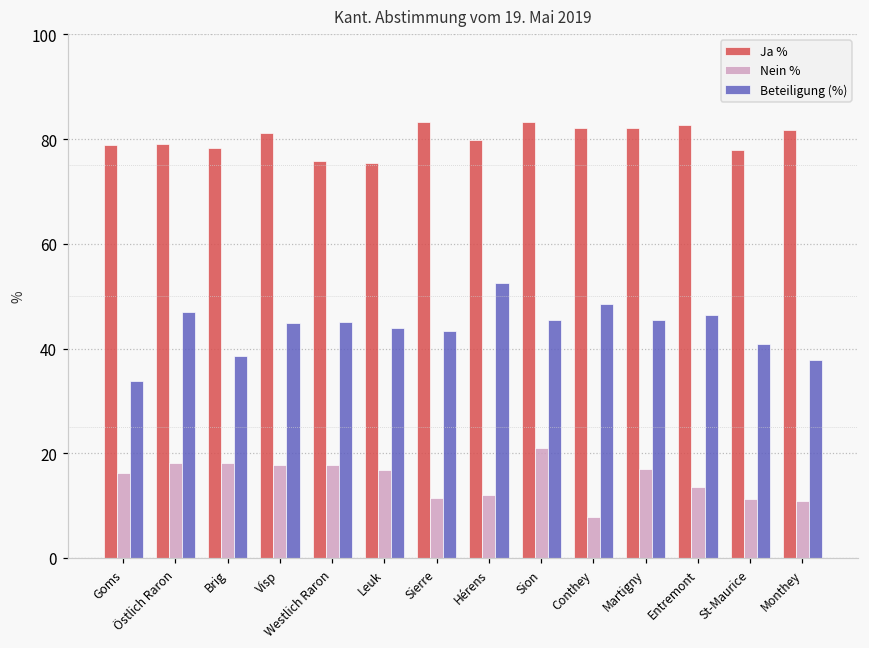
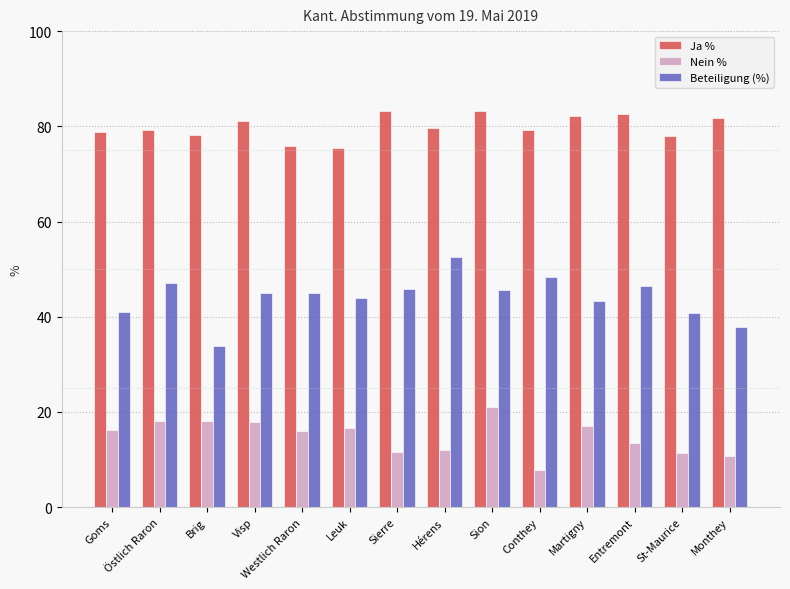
  {
    "Ja %": {
      "Goms": 79,
      "Östlich Raron": 79,
      "Brig": 78,
      "Visp": 81,
      "Westlich Raron": 76,
      "Leuk": 76,
      "Sierre": 83,
      "Hérens": 80,
      "Sion": 83,
-     "Conthey": 82,
+     "Conthey": 79,
      "Martigny": 82,
      "Entremont": 83,
      "St-Maurice": 78,
      "Monthey": 82
    },
    "Nein %": {
      "Goms": 16,
      "Östlich Raron": 18,
      "Brig": 18,
      "Visp": 18,
-     "Westlich Raron": 18,
+     "Westlich Raron": 16,
      "Leuk": 17,
      "Sierre": 12,
      "Hérens": 12,
      "Sion": 21,
      "Conthey": 8,
      "Martigny": 17,
      "Entremont": 14,
      "St-Maurice": 11,
      "Monthey": 11
    },
    "Beteiligung (%)": {
-     "Goms": 34,
+     "Goms": 41,
      "Östlich Raron": 47,
-     "Brig": 39,
+     "Brig": 34,
      "Visp": 45,
      "Westlich Raron": 45,
      "Leuk": 44,
-     "Sierre": 43,
+     "Sierre": 46,
      "Hérens": 53,
      "Sion": 46,
      "Conthey": 48,
-     "Martigny": 45,
+     "Martigny": 43,
      "Entremont": 46,
      "St-Maurice": 41,
      "Monthey": 38
    }
  }
